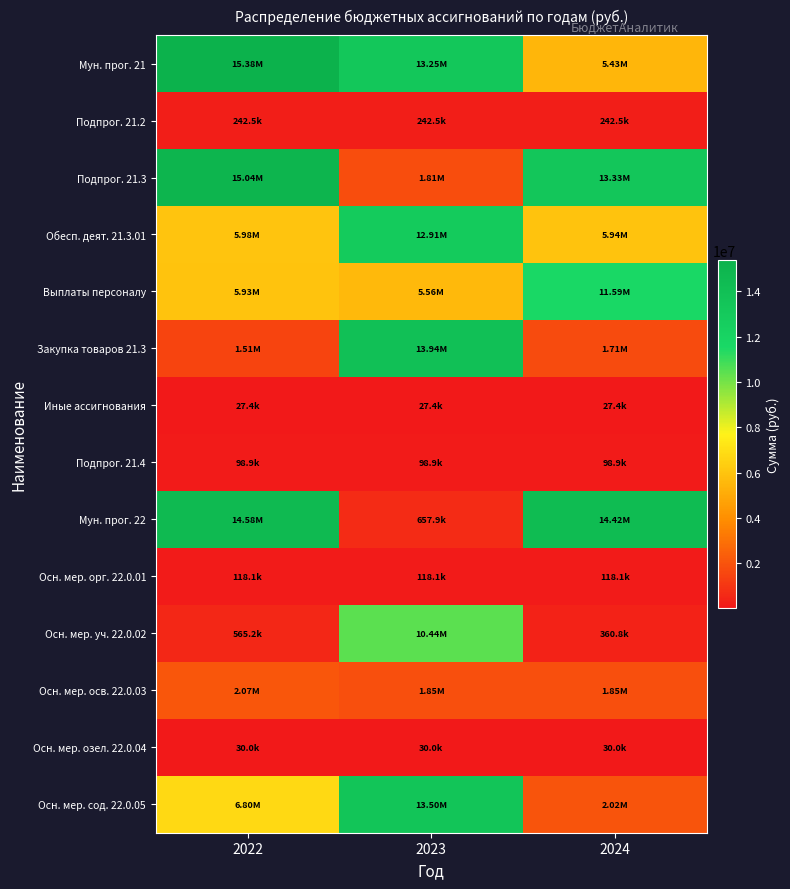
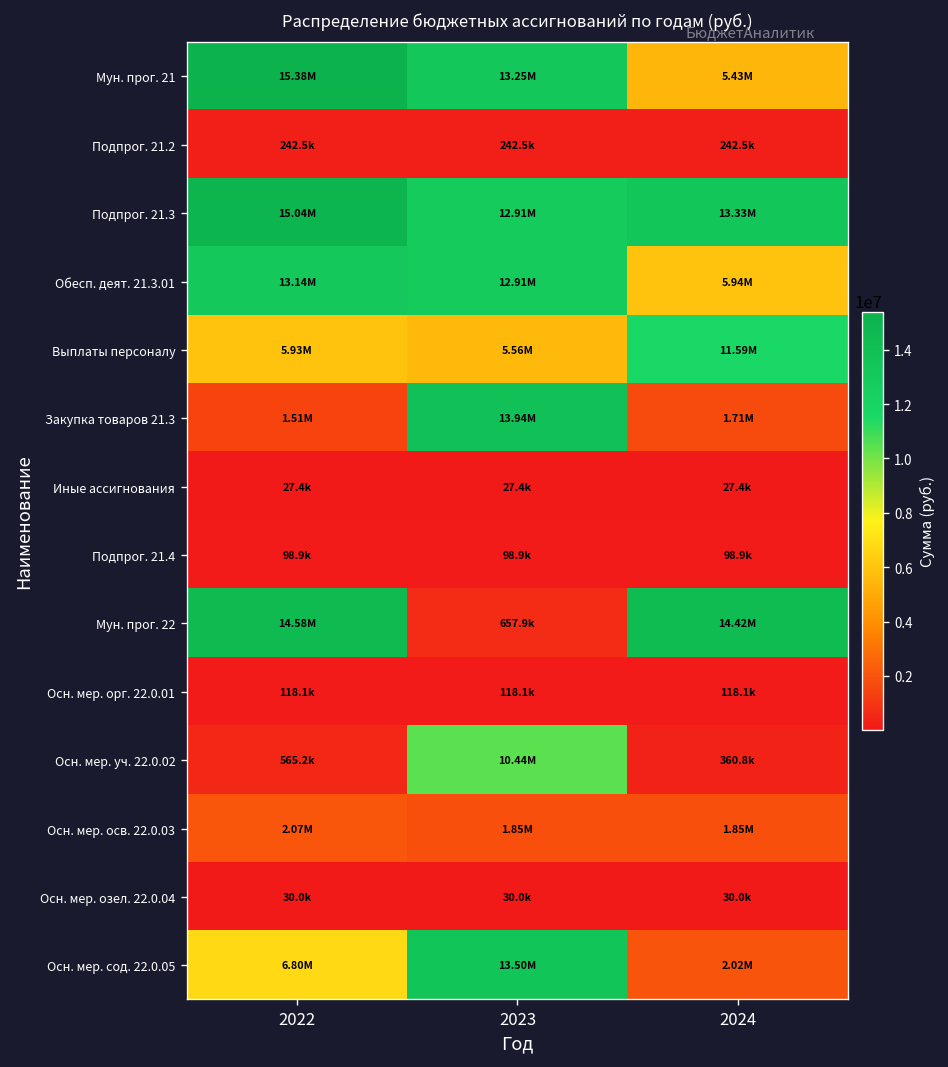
  {
    "Мун. прог. 21": {
      "2022": "15.38M",
      "2023": "13.25M",
      "2024": "5.43M"
    },
    "Подпрог. 21.2": {
      "2022": "242.5k",
      "2023": "242.5k",
      "2024": "242.5k"
    },
    "Подпрог. 21.3": {
      "2022": "15.04M",
-     "2023": "1.81M",
+     "2023": "12.91M",
      "2024": "13.33M"
    },
    "Обесп. деят. 21.3.01": {
-     "2022": "5.98M",
+     "2022": "13.14M",
      "2023": "12.91M",
      "2024": "5.94M"
    },
    "Выплаты персоналу": {
      "2022": "5.93M",
      "2023": "5.56M",
      "2024": "11.59M"
    },
    "Закупка товаров 21.3": {
      "2022": "1.51M",
      "2023": "13.94M",
      "2024": "1.71M"
    },
    "Иные ассигнования": {
      "2022": "27.4k",
      "2023": "27.4k",
      "2024": "27.4k"
    },
    "Подпрог. 21.4": {
      "2022": "98.9k",
      "2023": "98.9k",
      "2024": "98.9k"
    },
    "Мун. прог. 22": {
      "2022": "14.58M",
      "2023": "657.9k",
      "2024": "14.42M"
    },
    "Осн. мер. орг. 22.0.01": {
      "2022": "118.1k",
      "2023": "118.1k",
      "2024": "118.1k"
    },
    "Осн. мер. уч. 22.0.02": {
      "2022": "565.2k",
      "2023": "10.44M",
      "2024": "360.8k"
    },
    "Осн. мер. осв. 22.0.03": {
      "2022": "2.07M",
      "2023": "1.85M",
      "2024": "1.85M"
    },
    "Осн. мер. озел. 22.0.04": {
      "2022": "30.0k",
      "2023": "30.0k",
      "2024": "30.0k"
    },
    "Осн. мер. сод. 22.0.05": {
      "2022": "6.80M",
      "2023": "13.50M",
      "2024": "2.02M"
    }
  }
